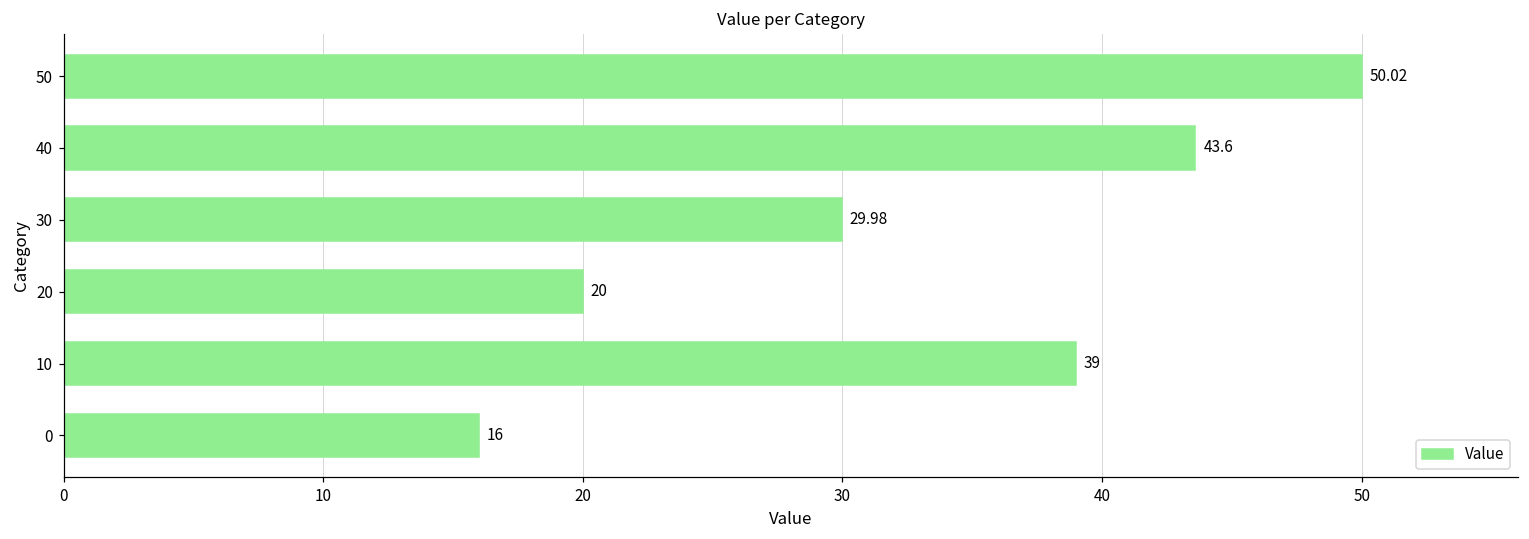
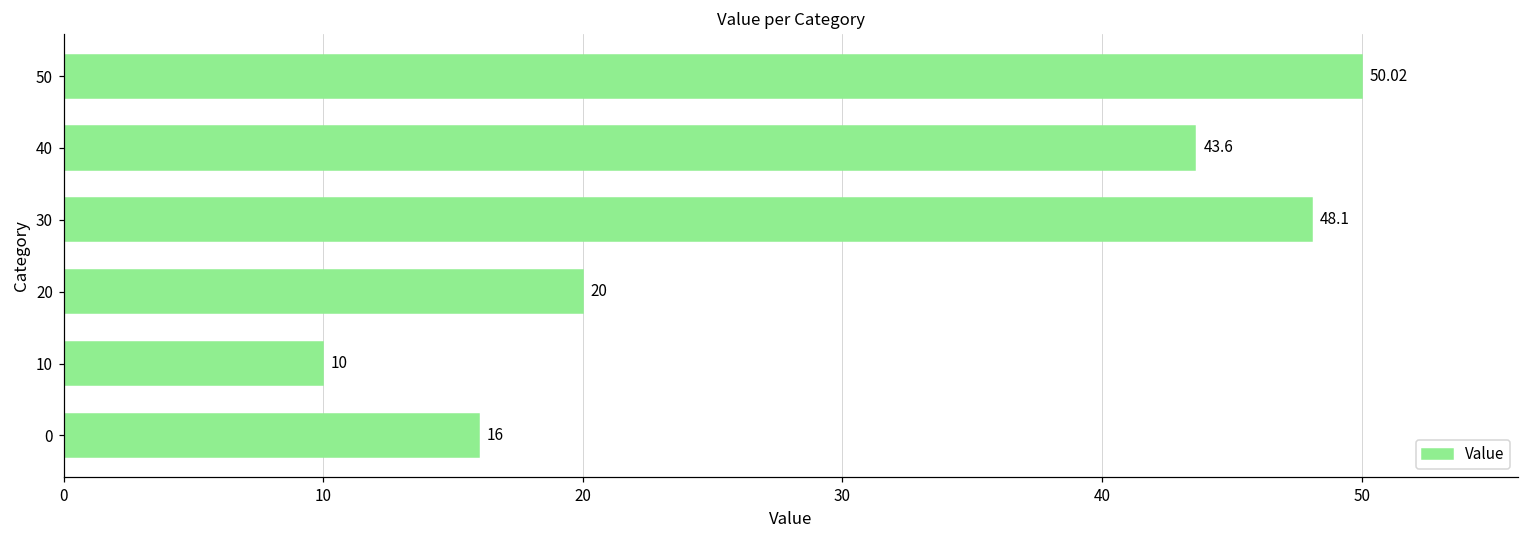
  {
    "50": 50.02,
    "40": 43.6,
-   "30": 29.98,
+   "30": 48.1,
    "20": 20,
-   "10": 39,
+   "10": 10,
    "0": 16
  }
